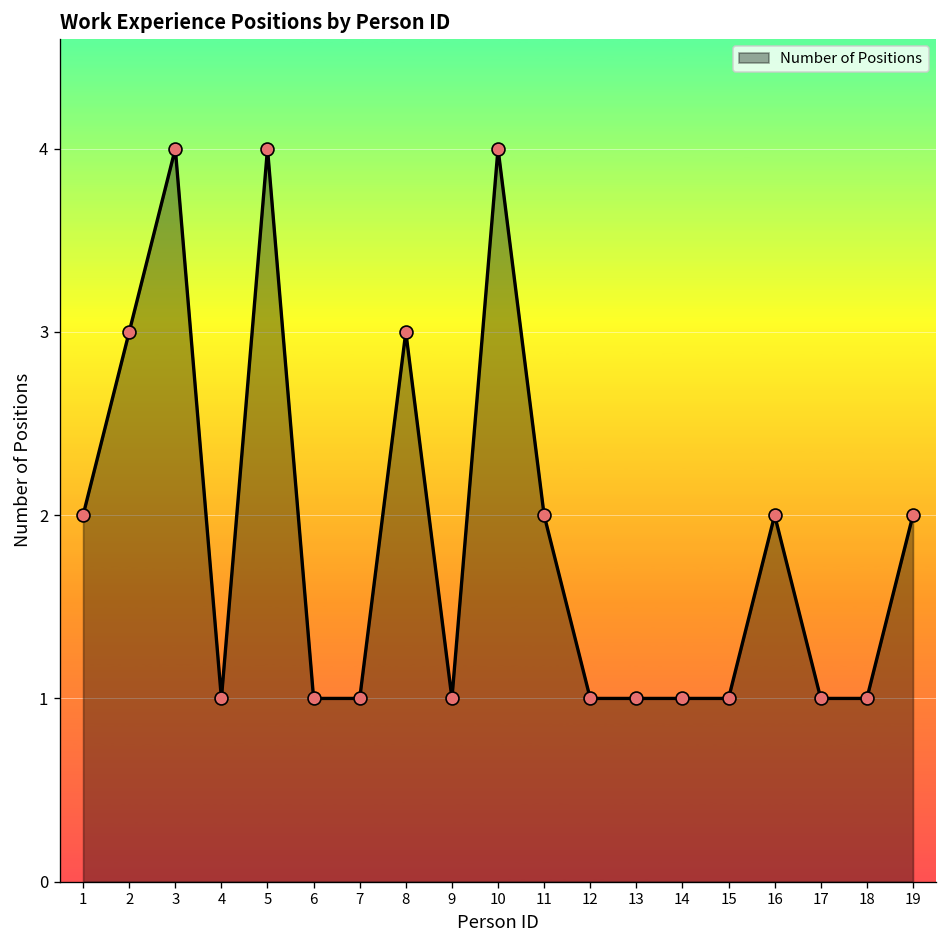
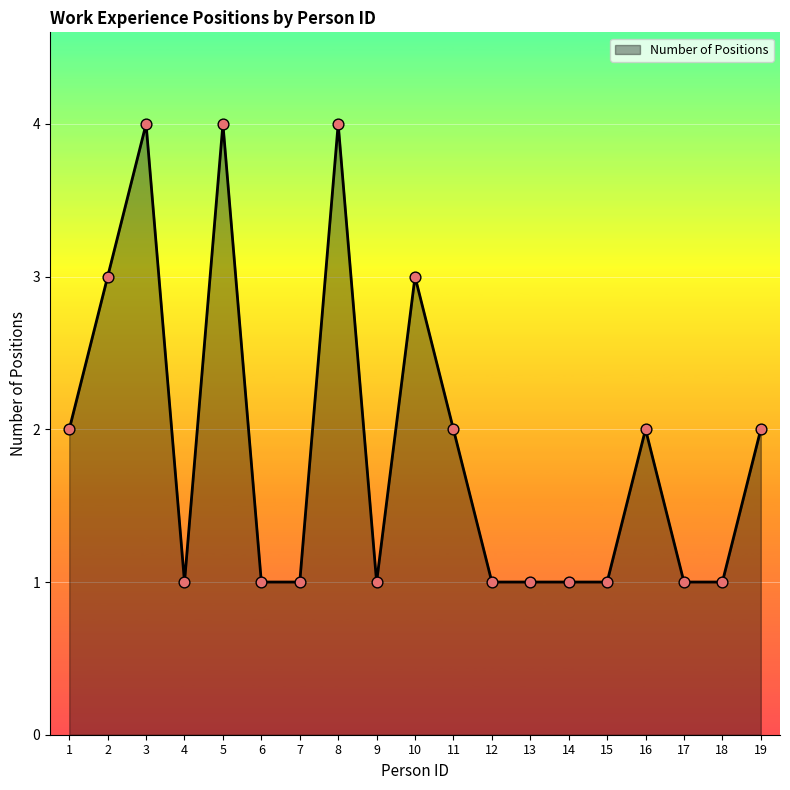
  {
    "1": 2,
    "2": 3,
    "3": 4,
    "4": 1,
    "5": 4,
    "6": 1,
    "7": 1,
-   "8": 3,
+   "8": 4,
    "9": 1,
-   "10": 4,
+   "10": 3,
    "11": 2,
    "12": 1,
    "13": 1,
    "14": 1,
    "15": 1,
    "16": 2,
    "17": 1,
    "18": 1,
    "19": 2
  }
